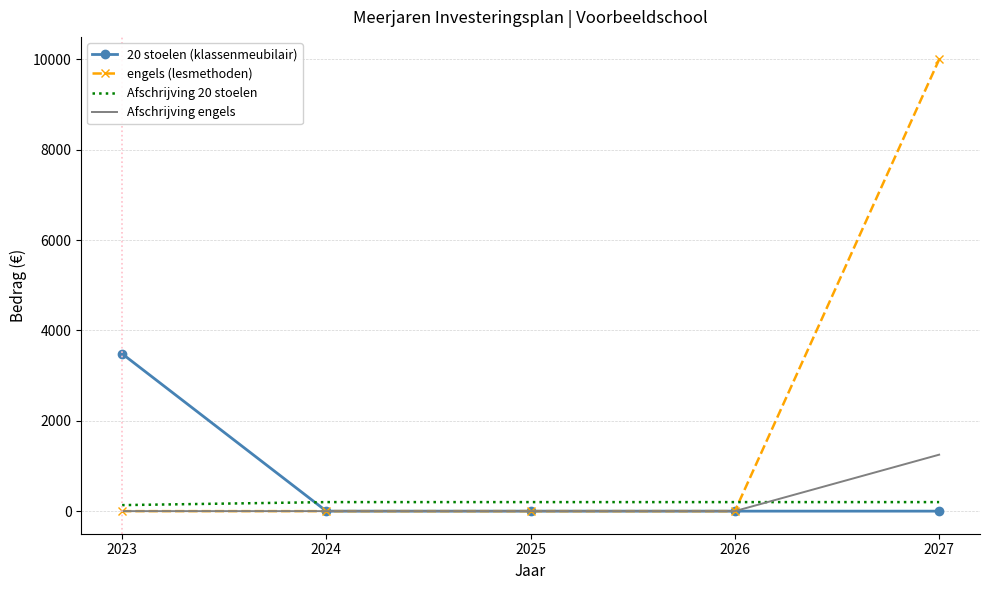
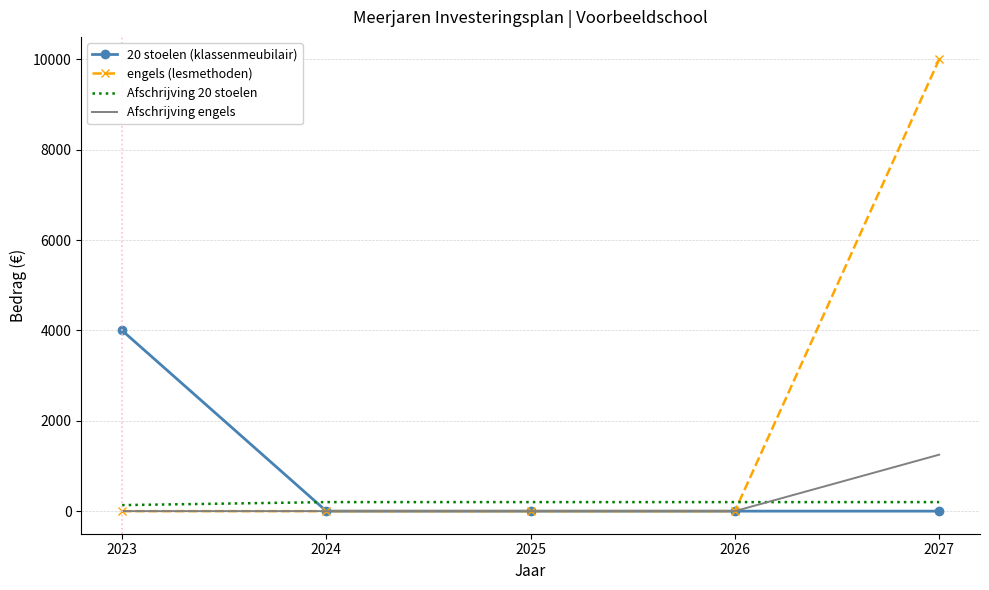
  {
    "20 stoelen (klassenmeubilair)": {
-     "2023": 3500,
+     "2023": 4000,
      "2027": 0
    },
    "engels (lesmethoden)": {
      "2027": 10000
    },
    "Afschrijving 20 stoelen": {
      "2023": 100,
      "2024": 200,
      "2025": 200,
      "2026": 200,
      "2027": 200
    },
    "Afschrijving engels": {
      "2027": 1300
    }
  }
